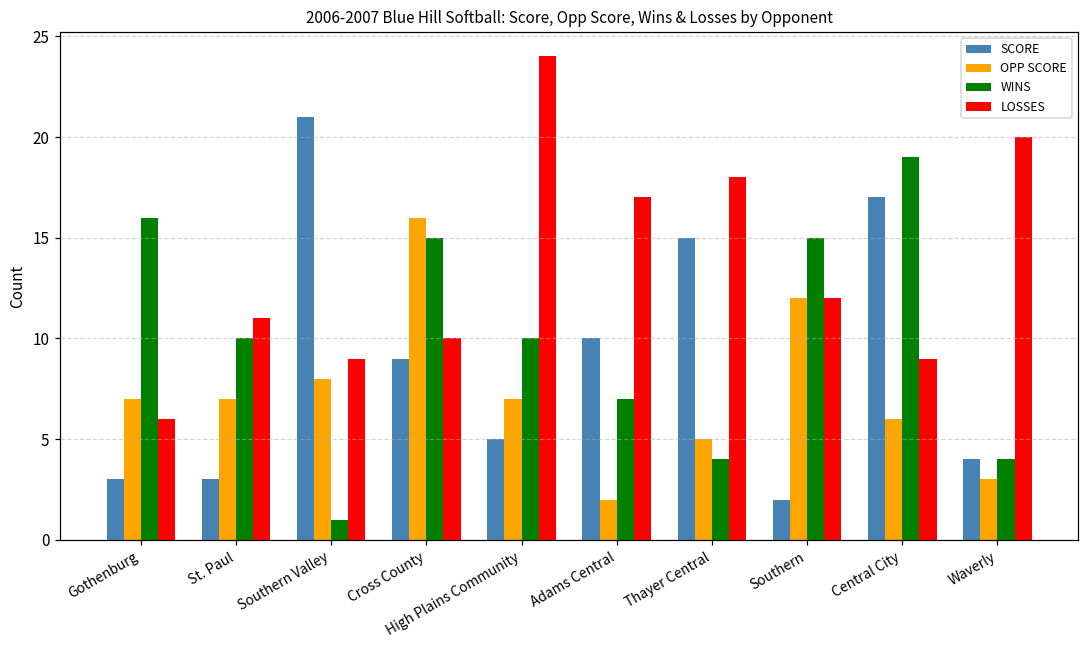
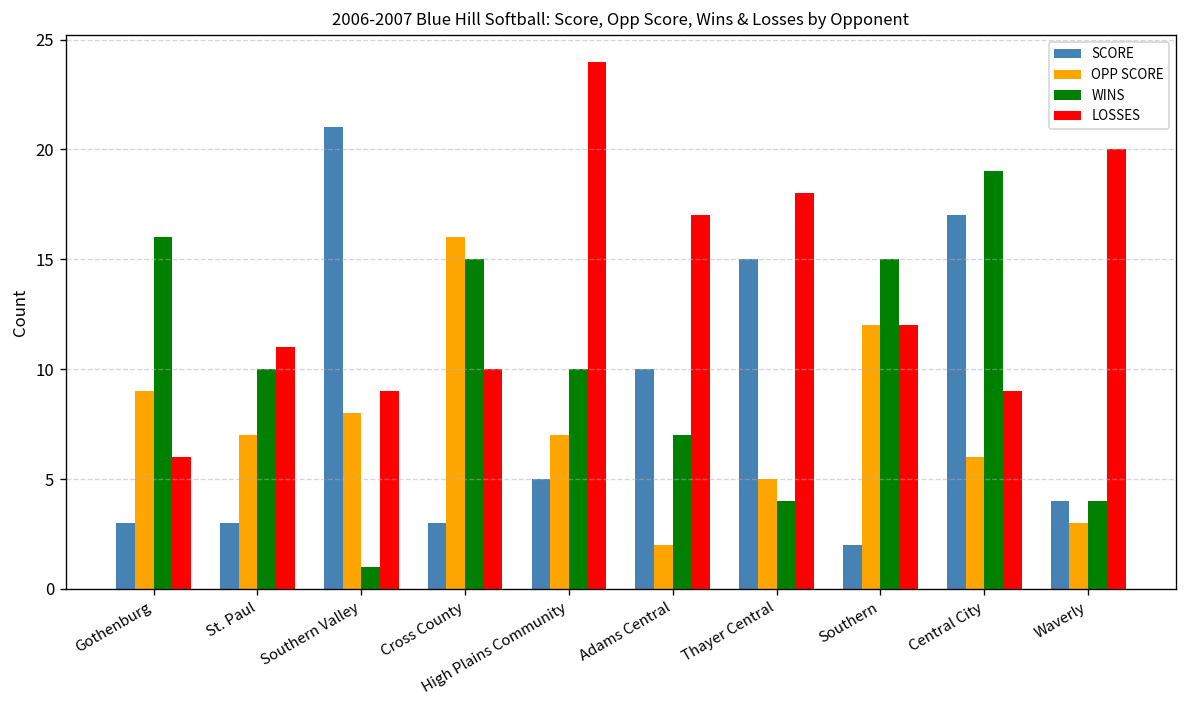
  {
    "SCORE": {
      "Gothenburg": 3,
      "St. Paul": 3,
      "Southern Valley": 21,
-     "Cross County": 9,
+     "Cross County": 3,
      "High Plains Community": 5,
      "Adams Central": 10,
      "Thayer Central": 15,
      "Southern": 2,
      "Central City": 17,
      "Waverly": 4
    },
    "OPP SCORE": {
-     "Gothenburg": 7,
+     "Gothenburg": 9,
      "St. Paul": 7,
      "Southern Valley": 8,
      "Cross County": 16,
      "High Plains Community": 7,
      "Adams Central": 2,
      "Thayer Central": 5,
      "Southern": 12,
      "Central City": 6,
      "Waverly": 3
    },
    "WINS": {
      "Gothenburg": 16,
      "St. Paul": 10,
      "Southern Valley": 1,
      "Cross County": 15,
      "High Plains Community": 10,
      "Adams Central": 7,
      "Thayer Central": 4,
      "Southern": 15,
      "Central City": 19,
      "Waverly": 4
    },
    "LOSSES": {
      "Gothenburg": 6,
      "St. Paul": 11,
      "Southern Valley": 9,
      "Cross County": 10,
      "High Plains Community": 24,
      "Adams Central": 17,
      "Thayer Central": 18,
      "Southern": 12,
      "Central City": 9,
      "Waverly": 20
    }
  }
